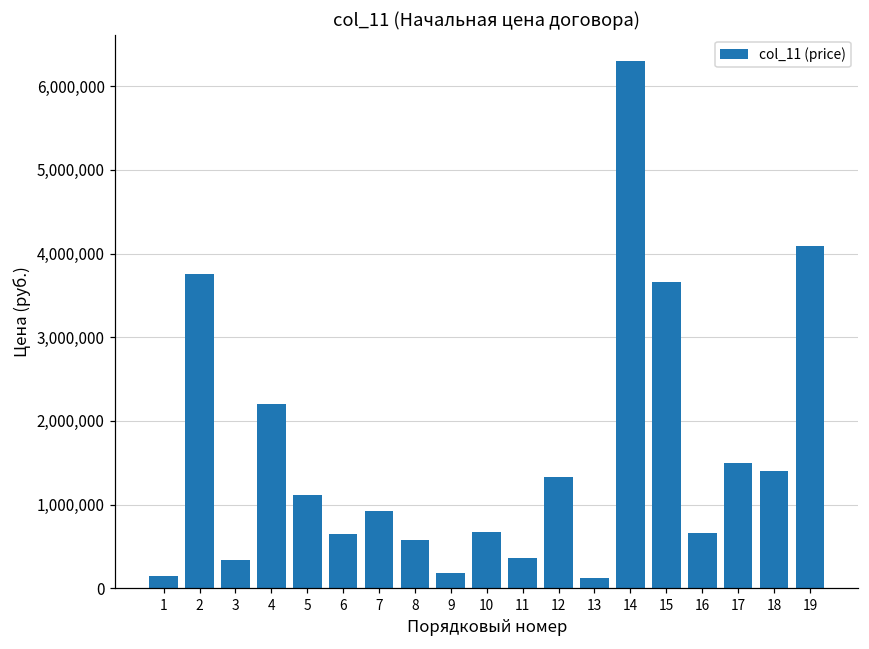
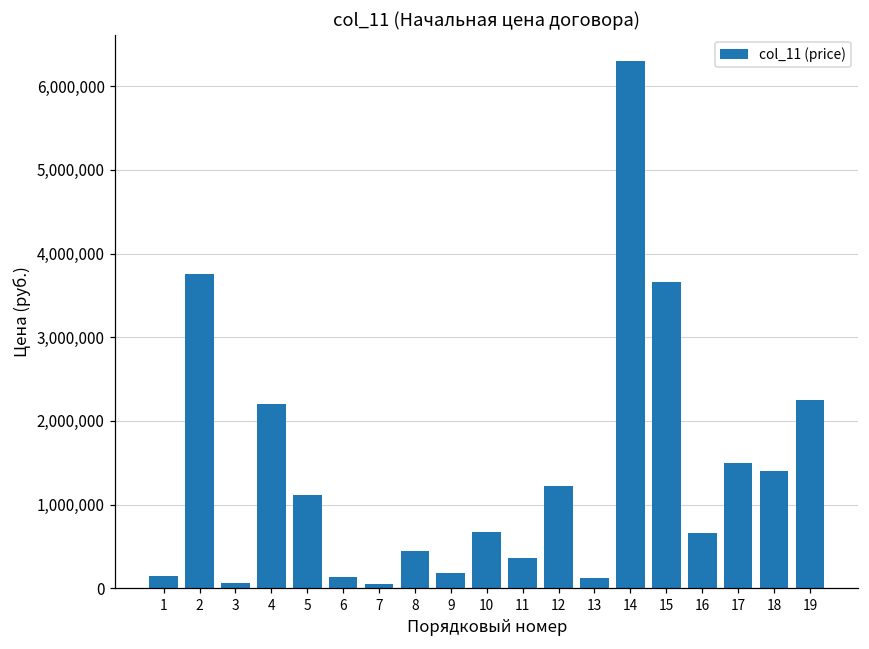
  {
    "1": "100,000",
    "2": "3,800,000",
-   "3": "300,000",
+   "3": "100,000",
    "4": "2,200,000",
    "5": "1,100,000",
-   "6": "700,000",
-   "7": "900,000",
-   "8": "600,000",
+   "6": "100,000",
+   "7": "0",
+   "8": "400,000",
    "9": "200,000",
    "10": "700,000",
    "11": "400,000",
-   "12": "1,300,000",
+   "12": "1,200,000",
    "13": "100,000",
    "14": "6,300,000",
    "15": "3,700,000",
    "16": "700,000",
    "17": "1,500,000",
    "18": "1,400,000",
-   "19": "4,100,000"
+   "19": "2,300,000"
  }
